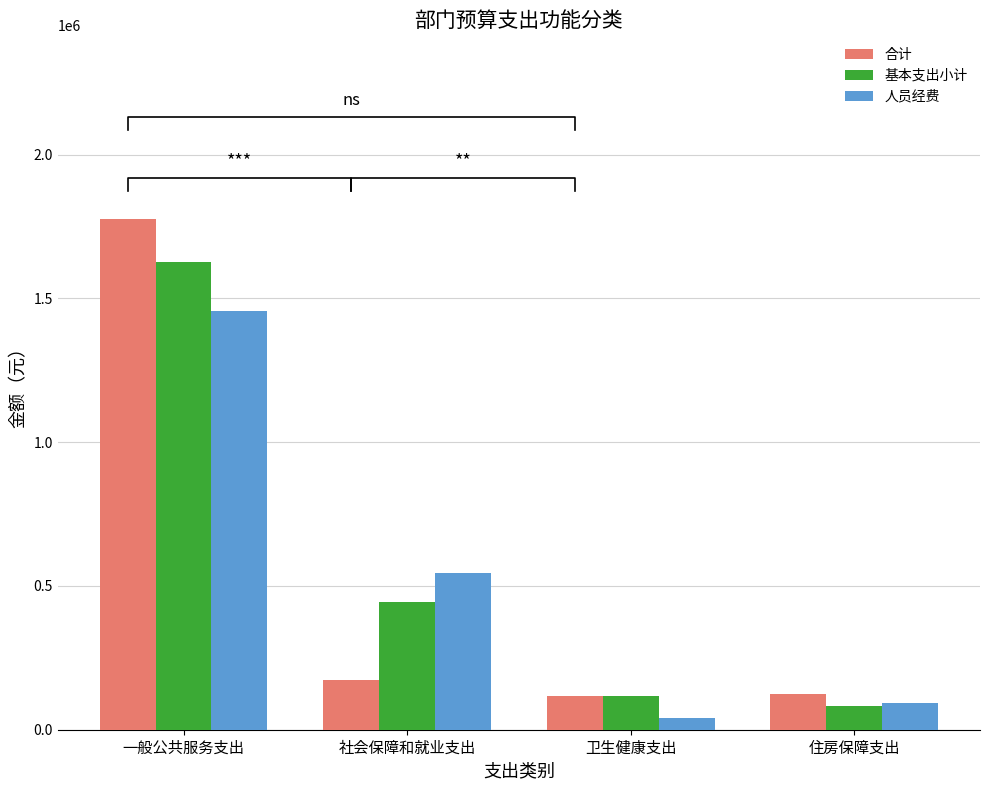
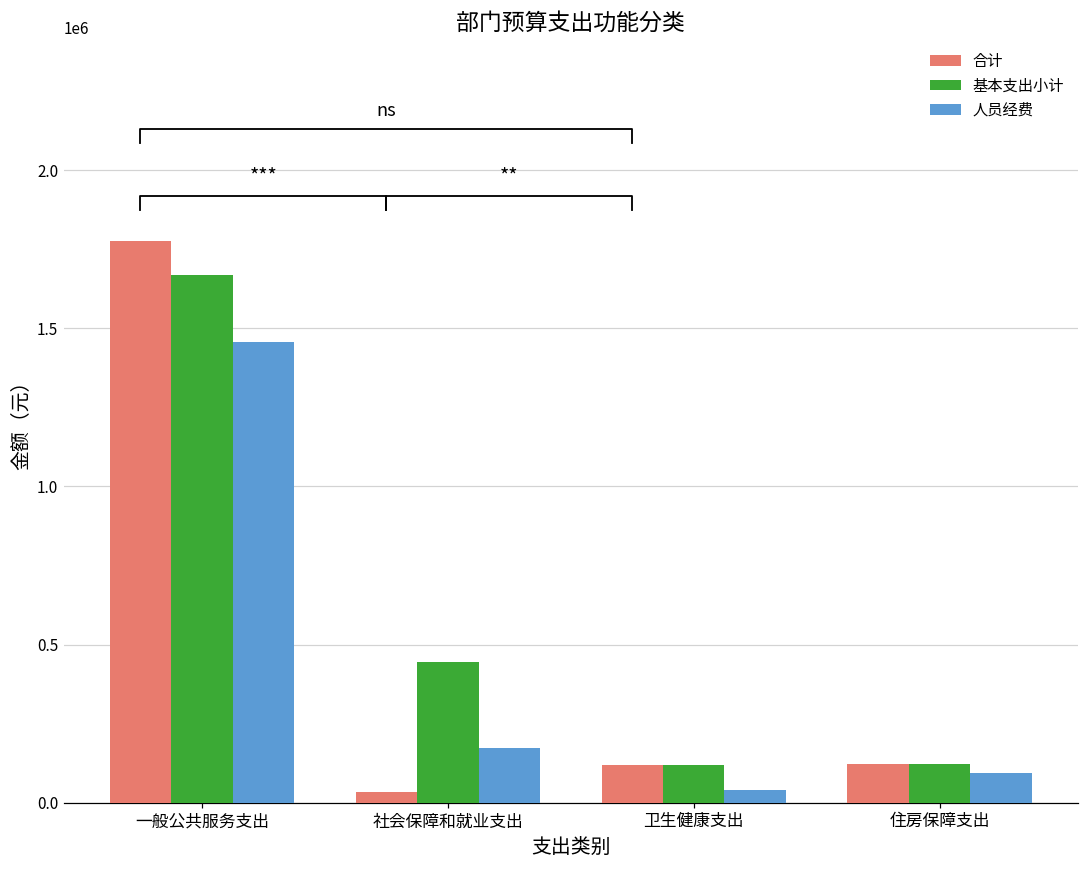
  {
    "合计": {
      "一般公共服务支出": 1780000,
-     "社会保障和就业支出": 170000,
+     "社会保障和就业支出": 30000,
      "卫生健康支出": 120000,
      "住房保障支出": 120000
    },
    "基本支出小计": {
-     "一般公共服务支出": 1630000,
+     "一般公共服务支出": 1670000,
      "社会保障和就业支出": 450000,
      "卫生健康支出": 120000,
-     "住房保障支出": 80000
+     "住房保障支出": 120000
    },
    "人员经费": {
      "一般公共服务支出": 1460000,
-     "社会保障和就业支出": 550000,
+     "社会保障和就业支出": 170000,
      "卫生健康支出": 40000,
      "住房保障支出": 90000
    }
  }
